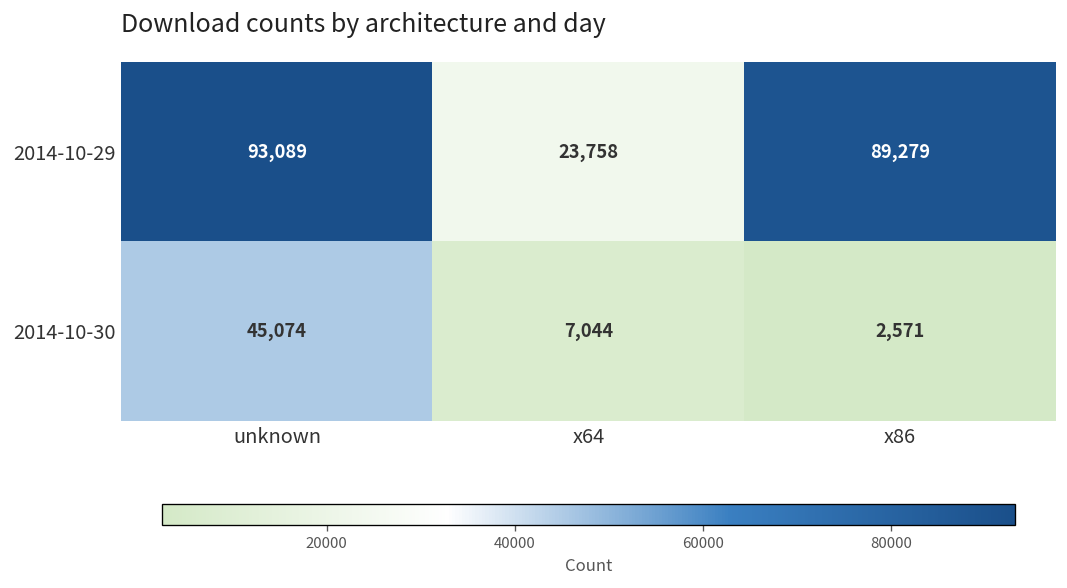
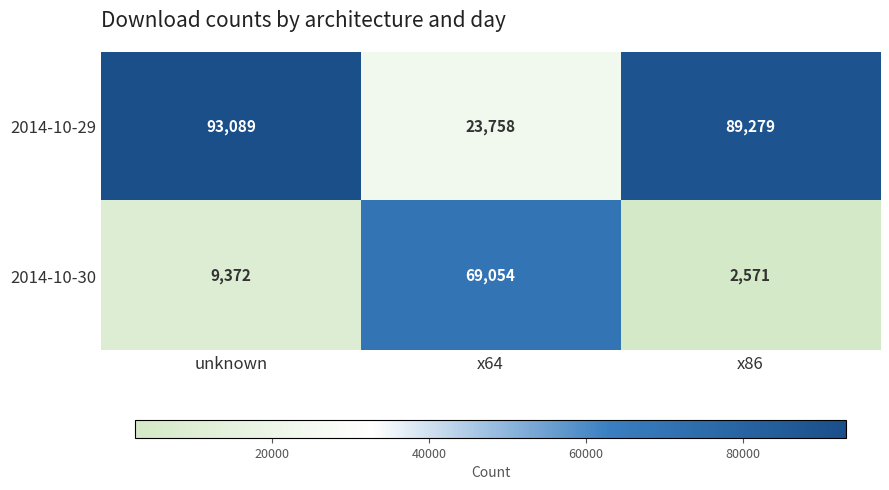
  {
    "2014-10-29": {
      "unknown": "93,089",
      "x64": "23,758",
      "x86": "89,279"
    },
    "2014-10-30": {
-     "unknown": "45,074",
-     "x64": "7,044",
+     "unknown": "9,372",
+     "x64": "69,054",
      "x86": "2,571"
    }
  }
